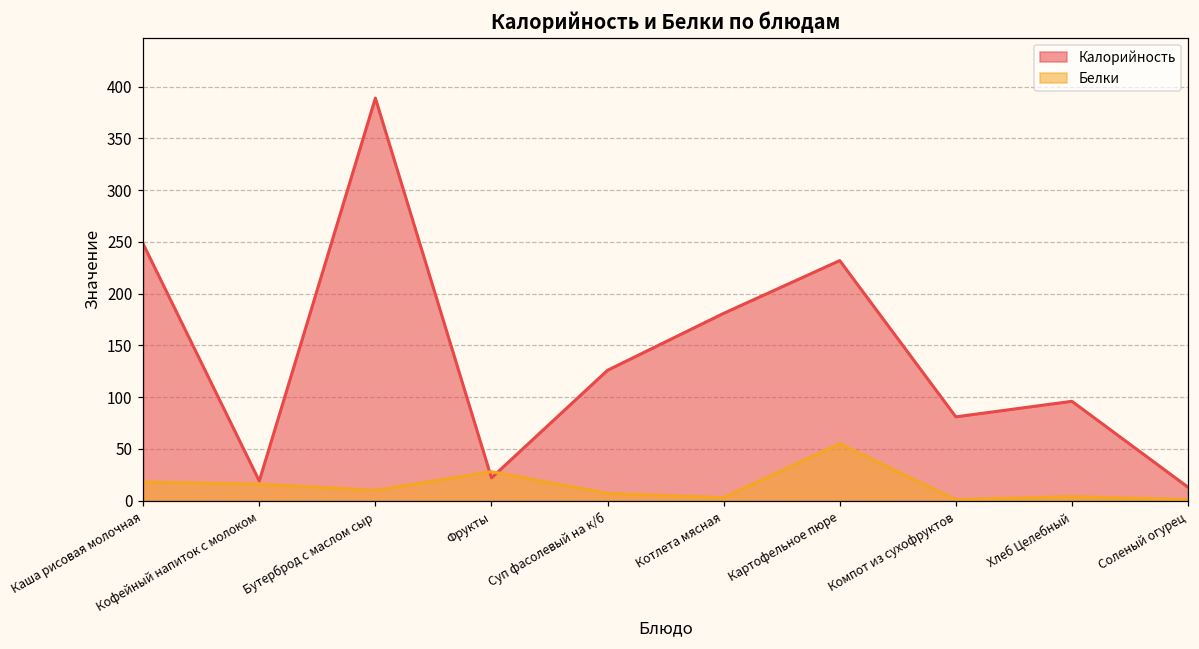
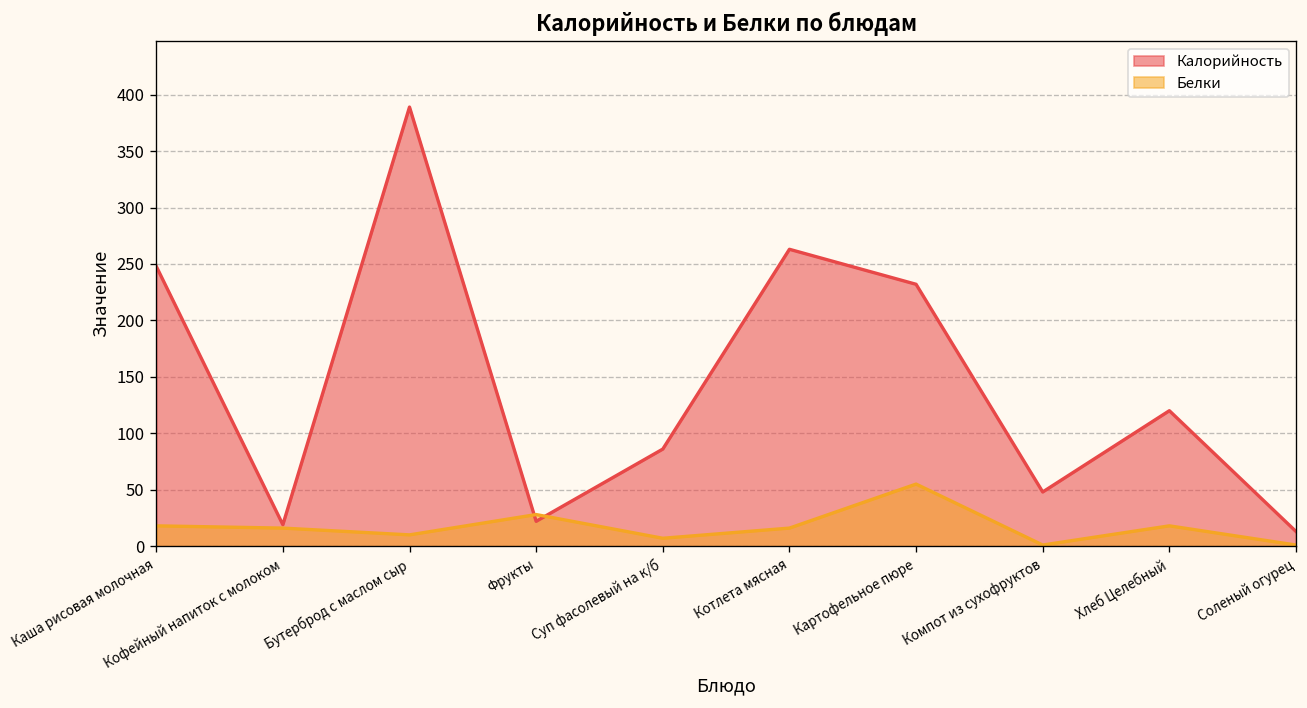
  {
    "Калорийность": {
      "Каша рисовая молочная": 250,
      "Кофейный напиток с молоком": 20,
      "Бутерброд с маслом сыр": 390,
      "Фрукты": 20,
-     "Суп фасолевый на к/б": 130,
-     "Котлета мясная": 180,
+     "Суп фасолевый на к/б": 90,
+     "Котлета мясная": 260,
      "Картофельное пюре": 230,
-     "Компот из сухофруктов": 80,
-     "Хлеб Целебный": 100,
+     "Компот из сухофруктов": 50,
+     "Хлеб Целебный": 120,
      "Соленый огурец": 10
    },
    "Белки": {
      "Каша рисовая молочная": 20,
      "Кофейный напиток с молоком": 20,
      "Бутерброд с маслом сыр": 10,
      "Фрукты": 30,
      "Суп фасолевый на к/б": 10,
-     "Котлета мясная": 0,
+     "Котлета мясная": 20,
      "Картофельное пюре": 60,
      "Компот из сухофруктов": 0,
-     "Хлеб Целебный": 0,
+     "Хлеб Целебный": 20,
      "Соленый огурец": 0
    }
  }
